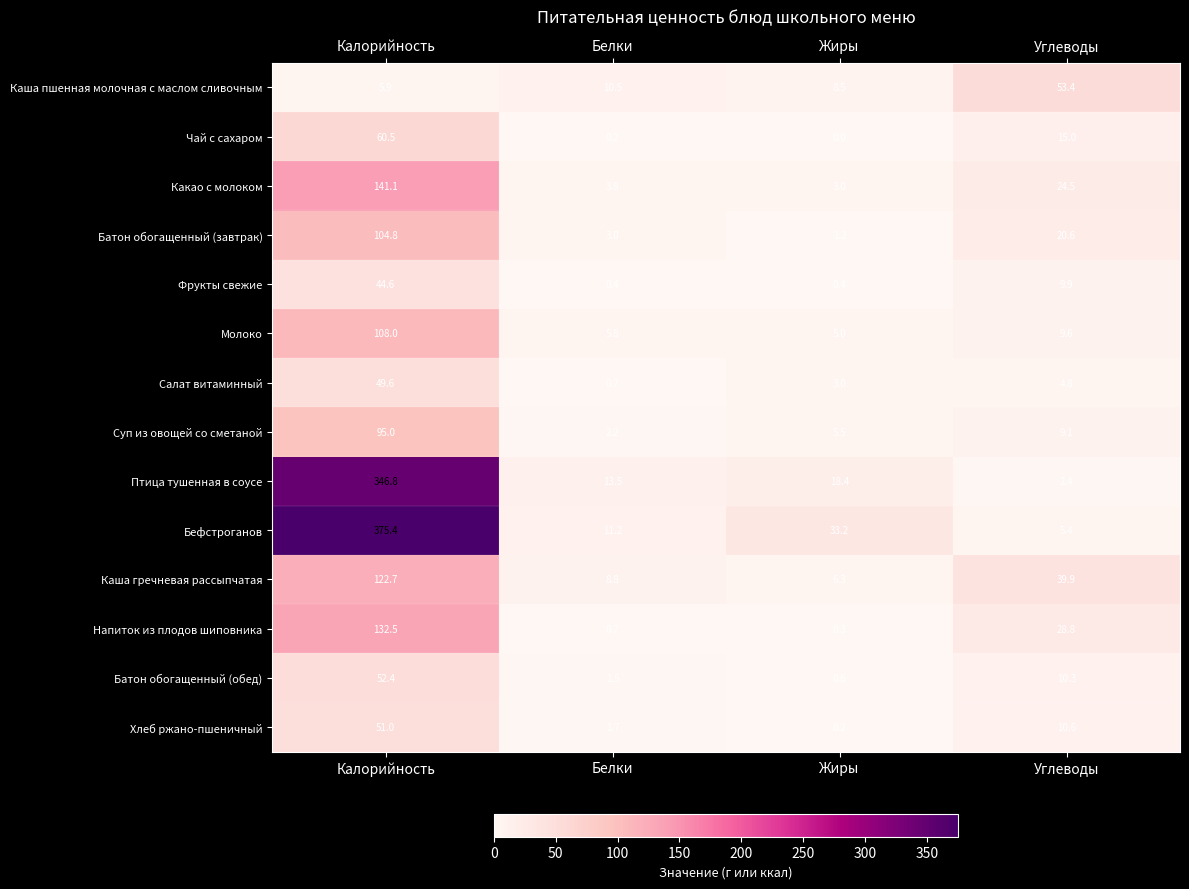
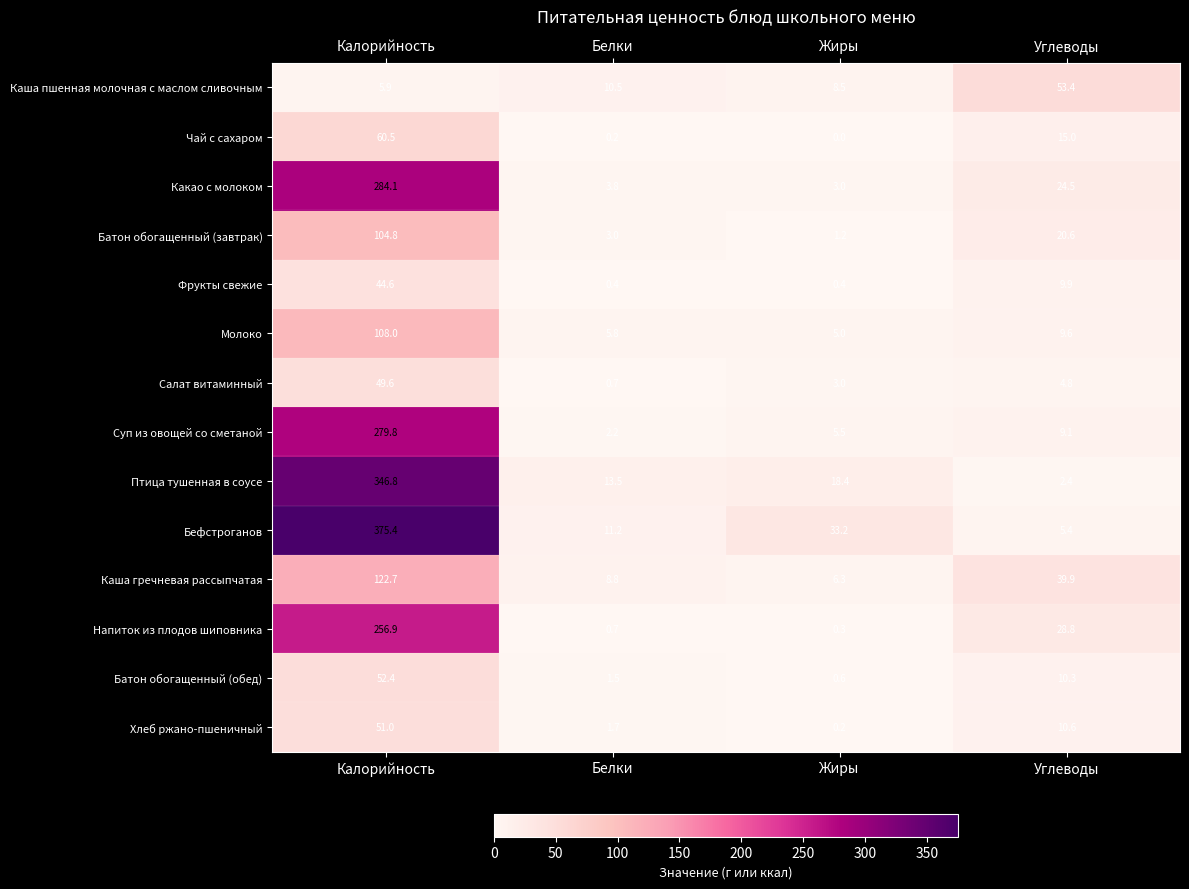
  {
    "Какао с молоком": {
-     "Калорийность": 141.1
+     "Калорийность": 284.1
    },
    "Батон обогащенный (завтрак)": {
      "Калорийность": 104.8
    },
    "Молоко": {
      "Калорийность": 108.0
    },
    "Суп из овощей со сметаной": {
-     "Калорийность": 95.0
+     "Калорийность": 279.8
    },
    "Птица тушенная в соусе": {
      "Калорийность": 346.8
    },
    "Бефстроганов": {
      "Калорийность": 375.4
    },
    "Каша гречневая рассыпчатая": {
      "Калорийность": 122.7
    },
    "Напиток из плодов шиповника": {
-     "Калорийность": 132.5
+     "Калорийность": 256.9
    }
  }
